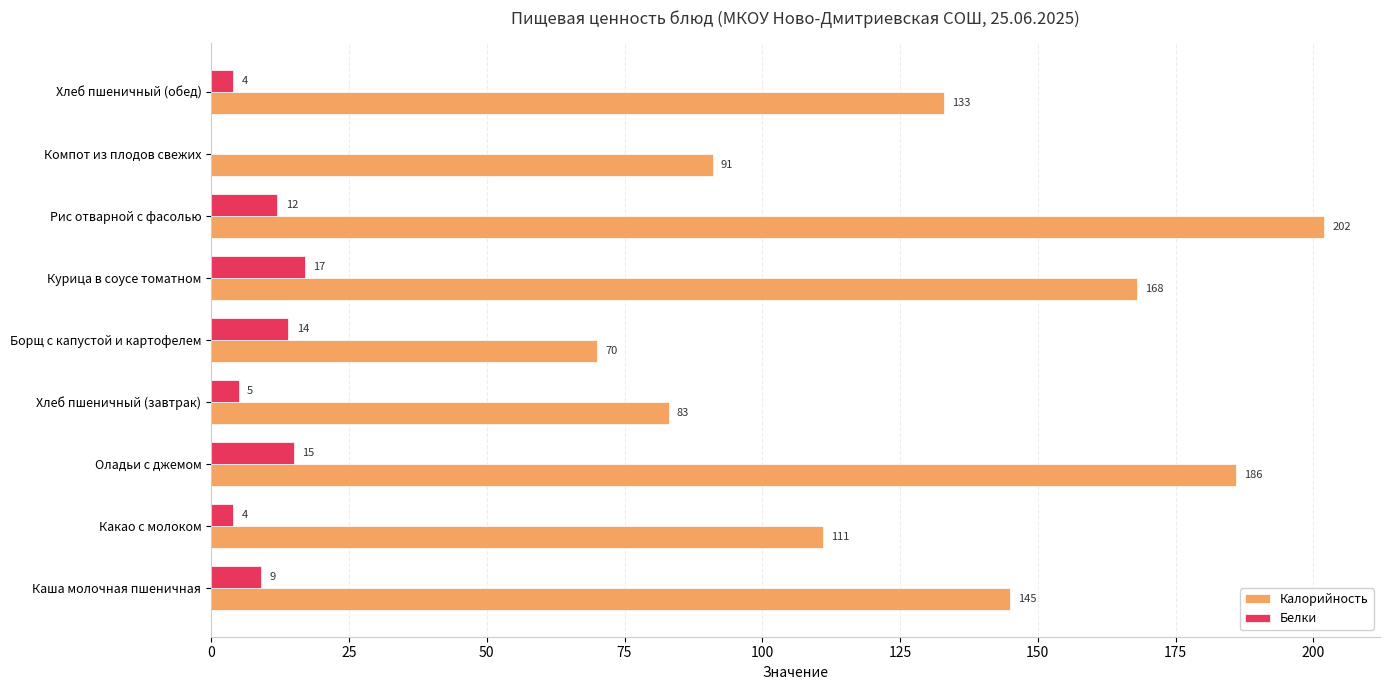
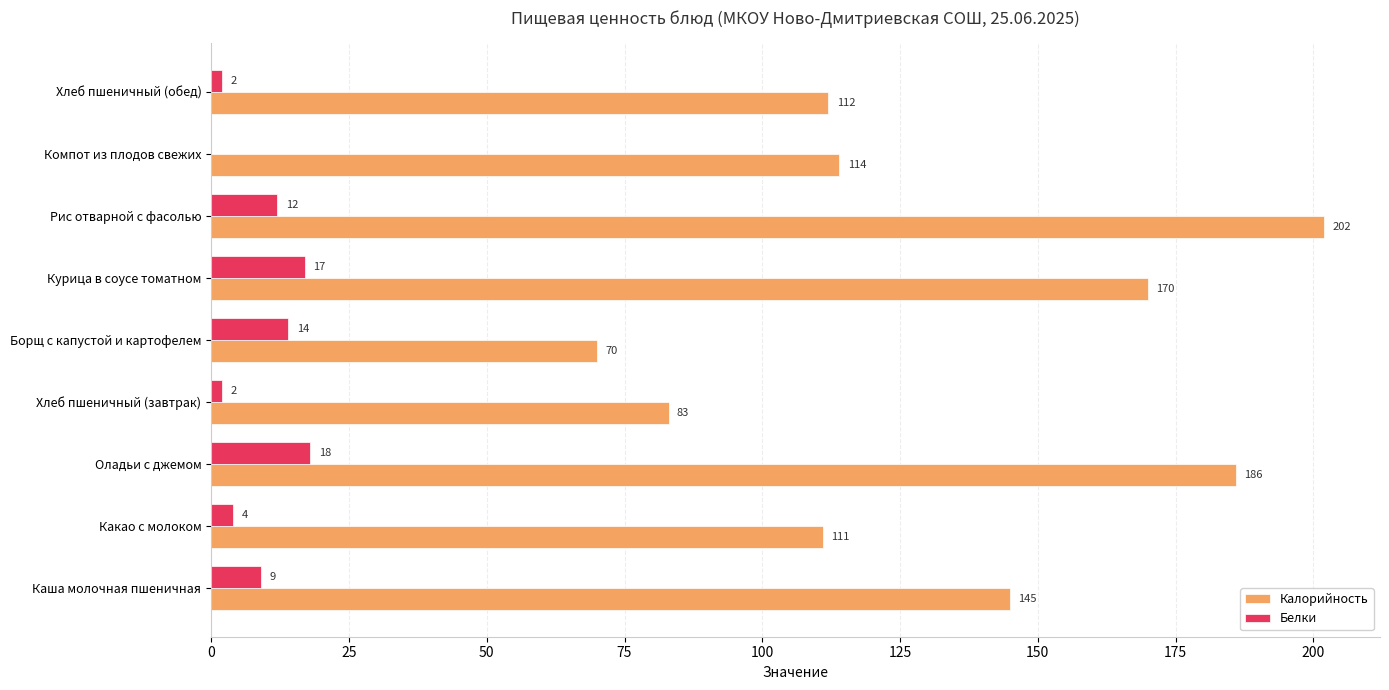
  {
    "Калорийность": {
-     "Хлеб пшеничный (обед)": 133,
-     "Компот из плодов свежих": 91,
+     "Хлеб пшеничный (обед)": 112,
+     "Компот из плодов свежих": 114,
      "Рис отварной с фасолью": 202,
-     "Курица в соусе томатном": 168,
+     "Курица в соусе томатном": 170,
      "Борщ с капустой и картофелем": 70,
      "Хлеб пшеничный (завтрак)": 83,
      "Оладьи с джемом": 186,
      "Какао с молоком": 111,
      "Каша молочная пшеничная": 145
    },
    "Белки": {
-     "Хлеб пшеничный (обед)": 4,
+     "Хлеб пшеничный (обед)": 2,
      "Рис отварной с фасолью": 12,
      "Курица в соусе томатном": 17,
      "Борщ с капустой и картофелем": 14,
-     "Хлеб пшеничный (завтрак)": 5,
-     "Оладьи с джемом": 15,
+     "Хлеб пшеничный (завтрак)": 2,
+     "Оладьи с джемом": 18,
      "Какао с молоком": 4,
      "Каша молочная пшеничная": 9
    }
  }
